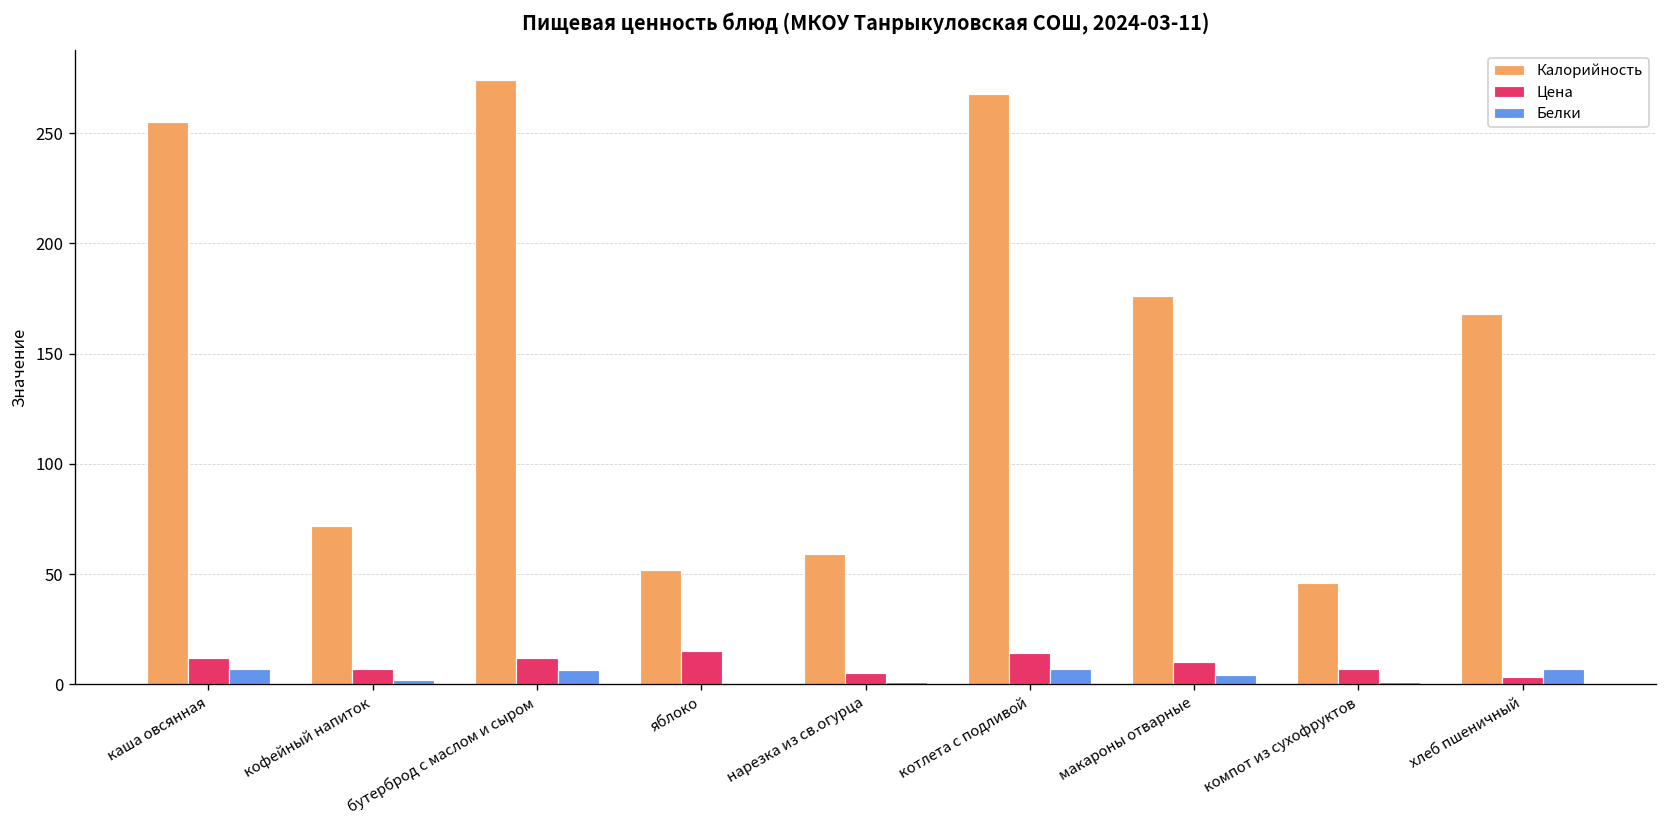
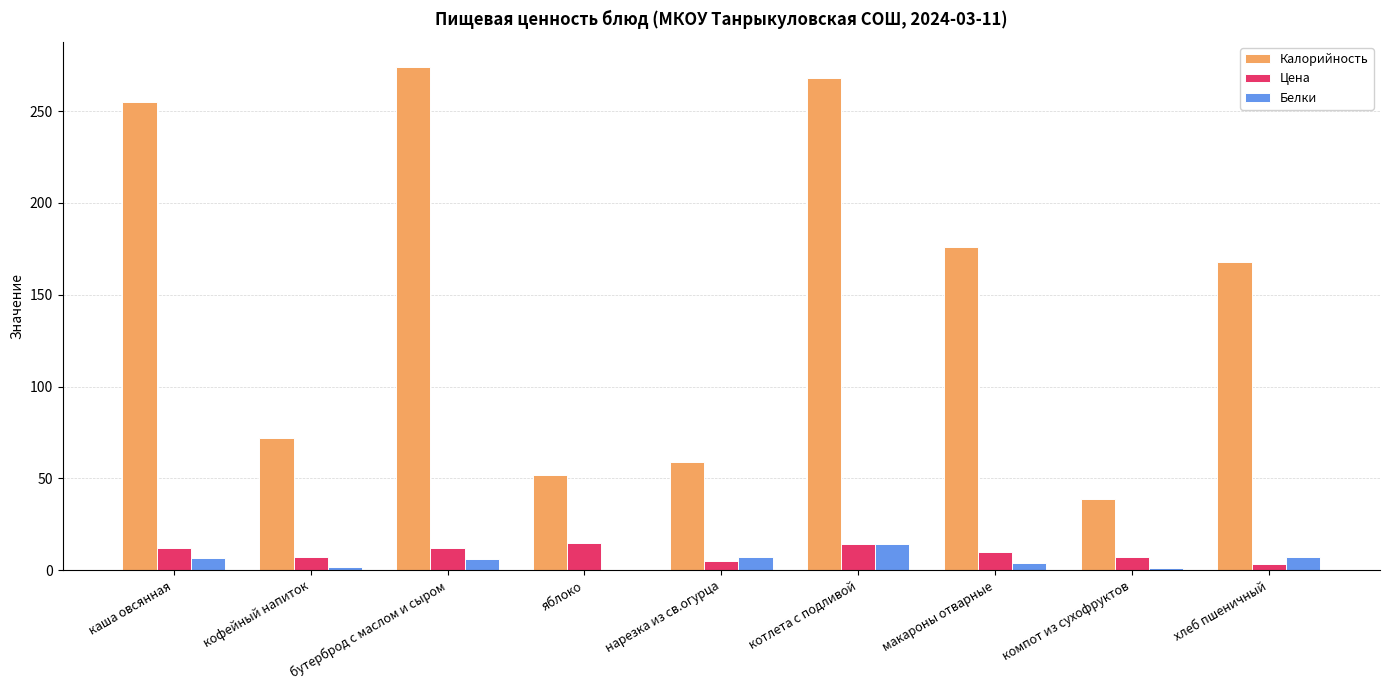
  {
    "Калорийность": {
      "каша овсянная": 255,
      "кофейный напиток": 72,
      "бутерброд с маслом и сыром": 274,
      "яблоко": 52,
      "нарезка из св.огурца": 59,
      "котлета с подливой": 268,
      "макароны отварные": 176,
-     "компот из сухофруктов": 46,
+     "компот из сухофруктов": 39,
      "хлеб пшеничный": 168
    },
    "Цена": {
      "каша овсянная": 12,
      "кофейный напиток": 7,
      "бутерброд с маслом и сыром": 12,
      "яблоко": 15,
      "нарезка из св.огурца": 5,
      "котлета с подливой": 14,
      "макароны отварные": 10,
      "компот из сухофруктов": 7,
      "хлеб пшеничный": 3
    },
    "Белки": {
      "каша овсянная": 7,
      "кофейный напиток": 2,
      "бутерброд с маслом и сыром": 6,
      "яблоко": 0,
-     "нарезка из св.огурца": 1,
-     "котлета с подливой": 7,
+     "нарезка из св.огурца": 7,
+     "котлета с подливой": 14,
      "макароны отварные": 4,
      "хлеб пшеничный": 7
    }
  }
